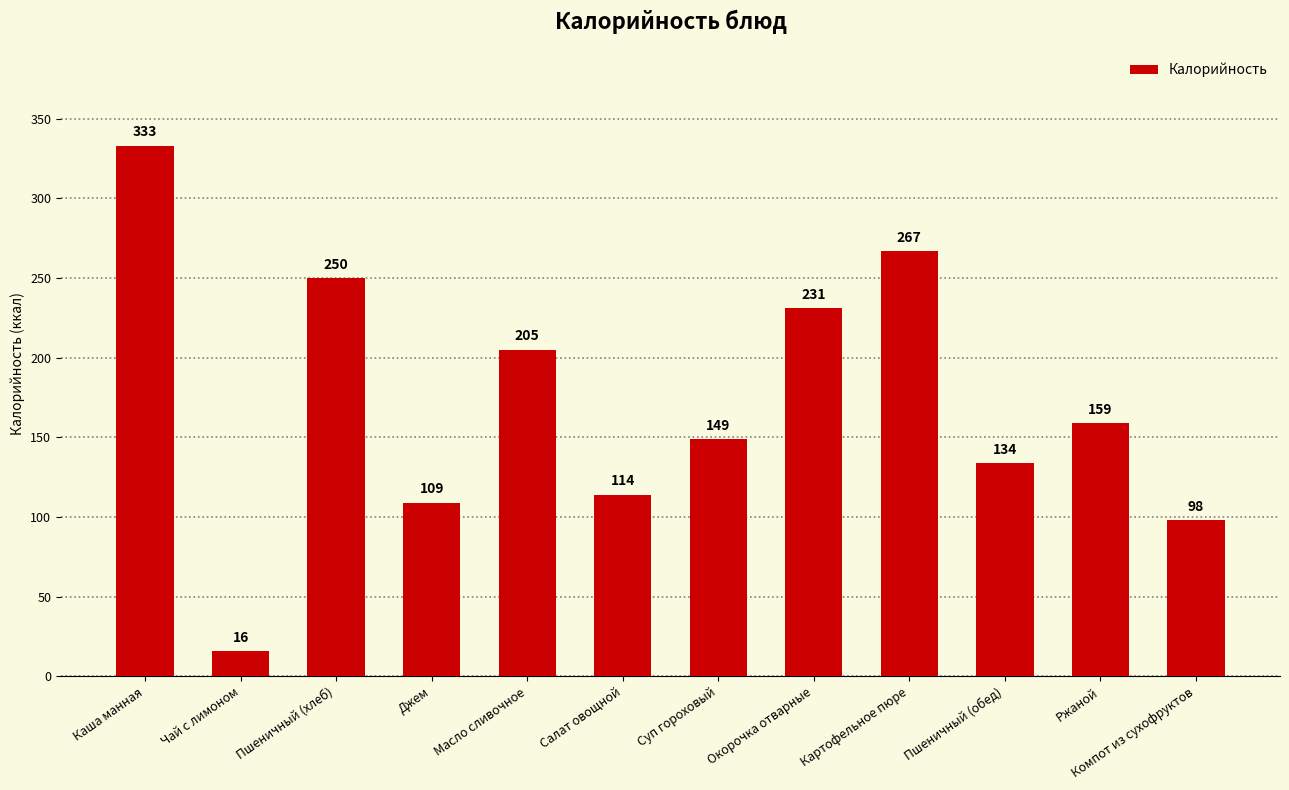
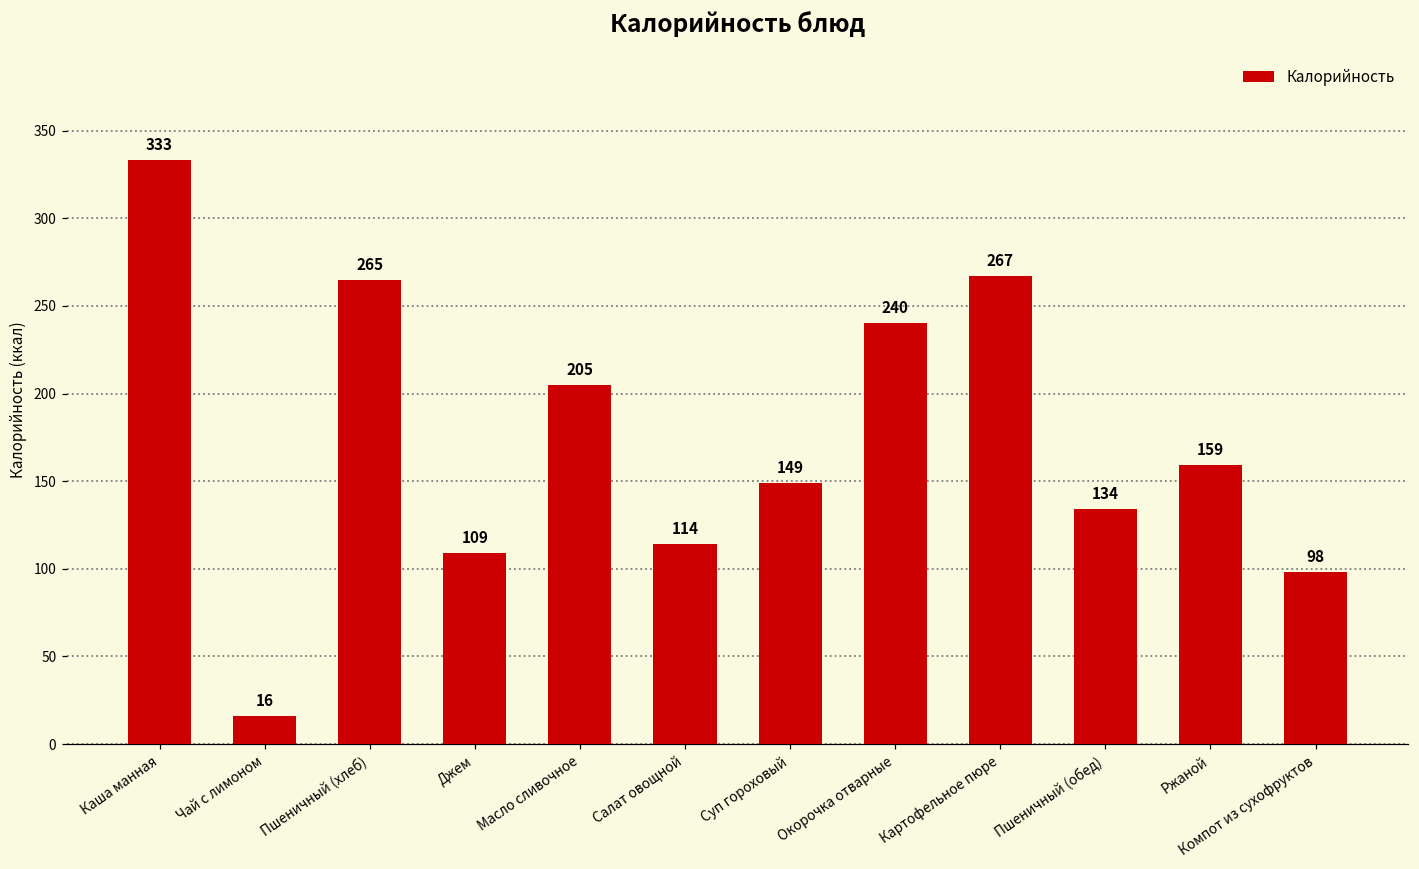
  {
    "Каша манная": 333,
    "Чай с лимоном": 16,
-   "Пшеничный (хлеб)": 250,
+   "Пшеничный (хлеб)": 265,
    "Джем": 109,
    "Масло сливочное": 205,
    "Салат овощной": 114,
    "Суп гороховый": 149,
-   "Окорочка отварные": 231,
+   "Окорочка отварные": 240,
    "Картофельное пюре": 267,
    "Пшеничный (обед)": 134,
    "Ржаной": 159,
    "Компот из сухофруктов": 98
  }
